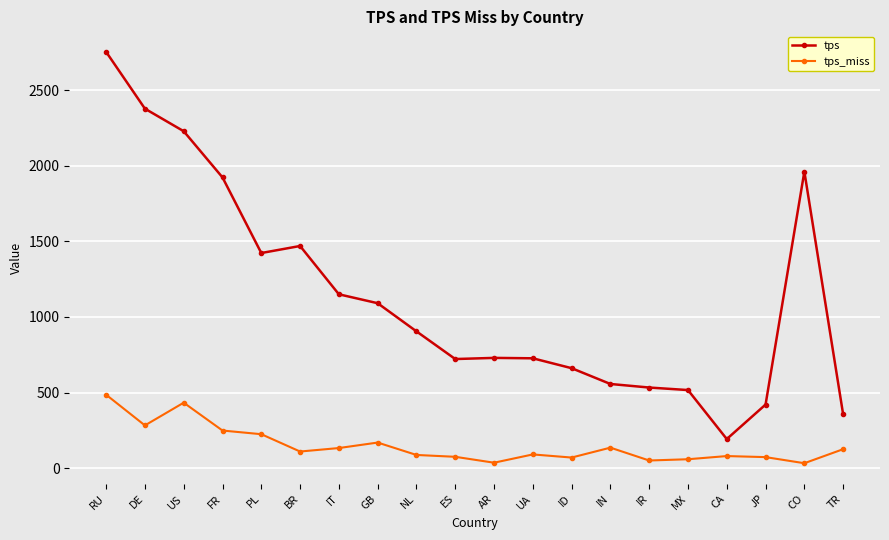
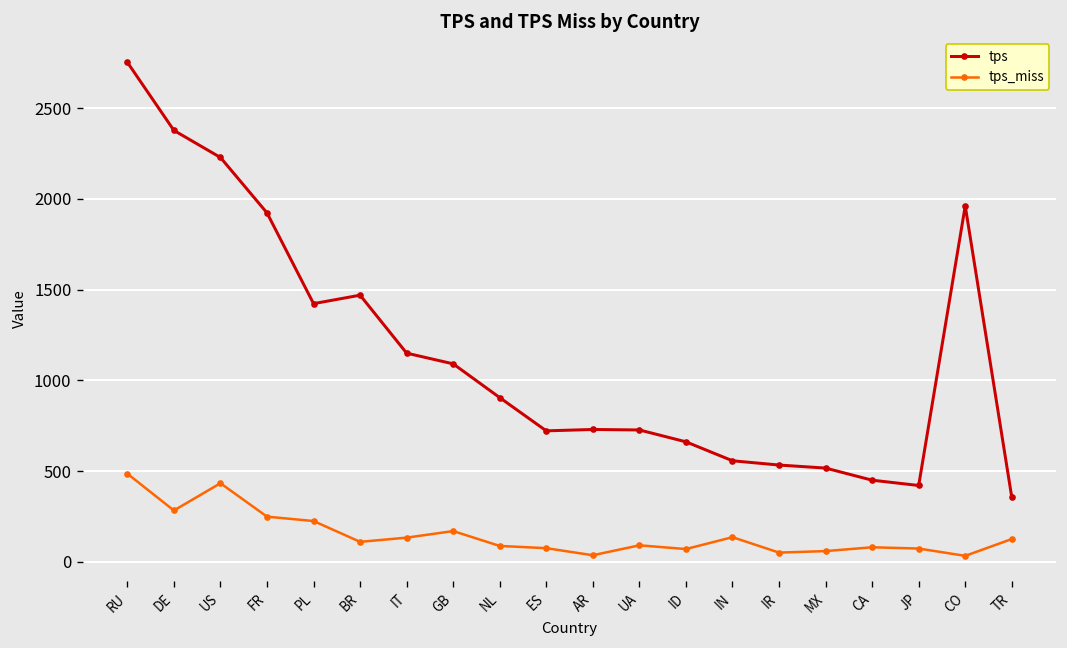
  {
    "tps": {
      "RU": 2750,
      "DE": 2380,
      "US": 2230,
      "FR": 1920,
      "PL": 1420,
      "BR": 1470,
      "IT": 1150,
      "GB": 1090,
      "NL": 900,
      "ES": 720,
      "AR": 730,
      "UA": 730,
      "ID": 660,
      "IN": 560,
      "IR": 530,
      "MX": 520,
-     "CA": 190,
+     "CA": 450,
      "JP": 420,
      "CO": 1960,
      "TR": 360
    },
    "tps_miss": {
      "RU": 490,
      "DE": 280,
      "US": 430,
      "FR": 250,
      "PL": 220,
      "BR": 110,
      "IT": 130,
      "GB": 170,
      "NL": 90,
      "ES": 80,
      "AR": 40,
      "UA": 90,
      "ID": 70,
      "IN": 140,
      "IR": 50,
      "MX": 60,
      "CA": 80,
      "JP": 70,
      "CO": 30,
      "TR": 130
    }
  }
